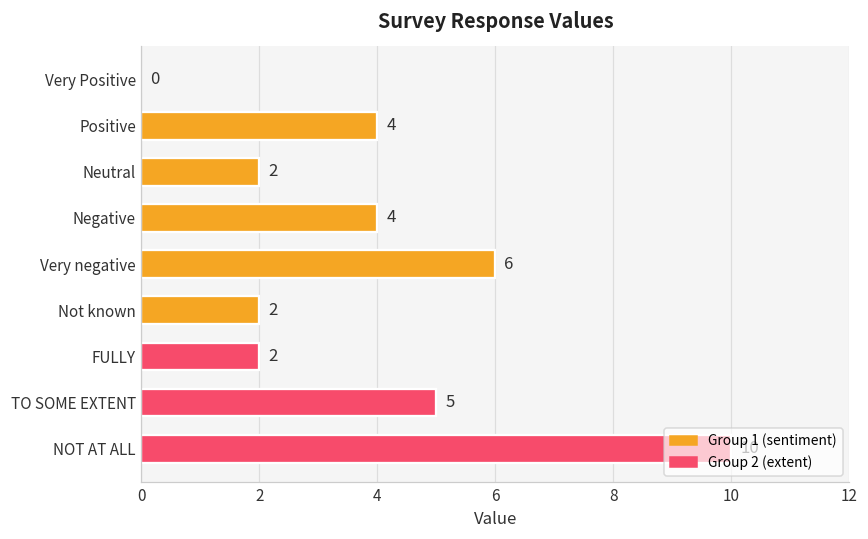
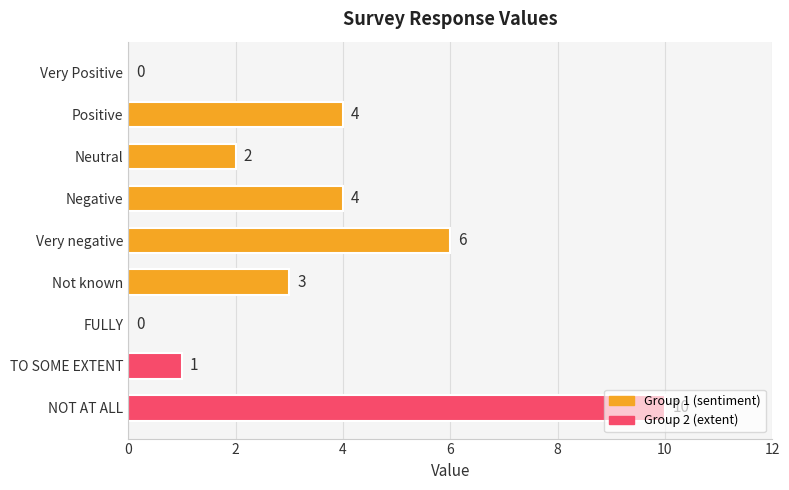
  {
    "Very Positive": 0,
    "Positive": 4,
    "Neutral": 2,
    "Negative": 4,
    "Very negative": 6,
-   "Not known": 2,
-   "FULLY": 2,
-   "TO SOME EXTENT": 5
+   "Not known": 3,
+   "FULLY": 0,
+   "TO SOME EXTENT": 1
  }
